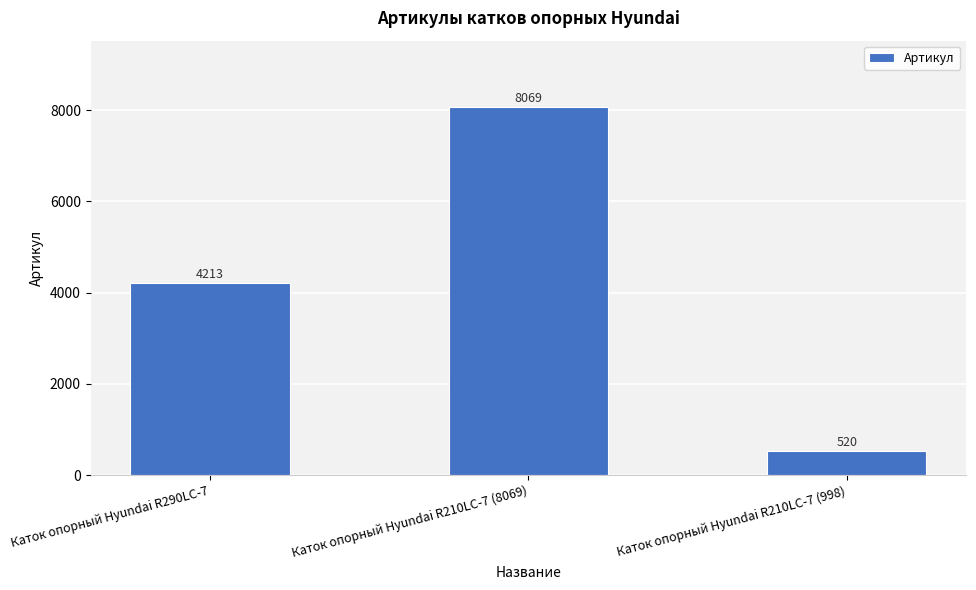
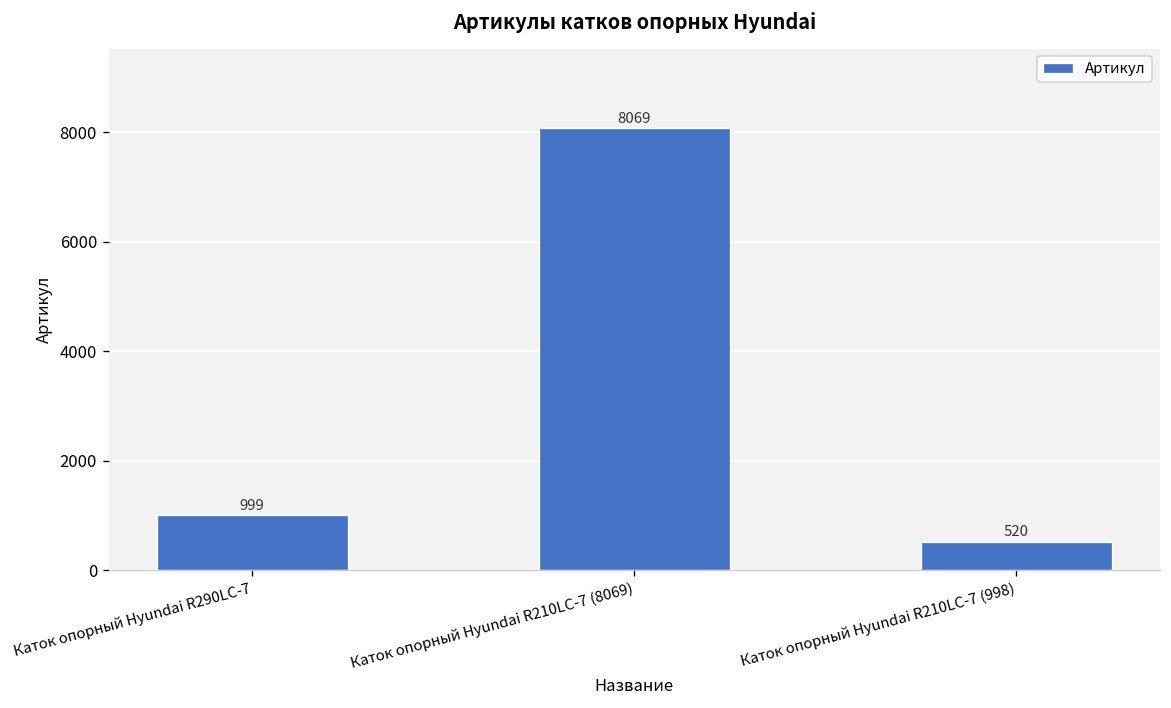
  {
-   "Каток опорный Hyundai R290LC-7": 4213,
+   "Каток опорный Hyundai R290LC-7": 999,
    "Каток опорный Hyundai R210LC-7 (8069)": 8069,
    "Каток опорный Hyundai R210LC-7 (998)": 520
  }
